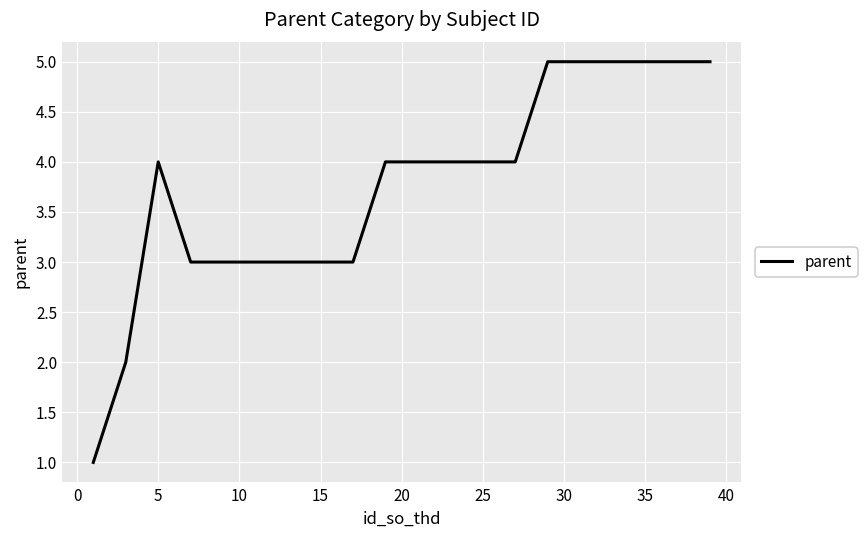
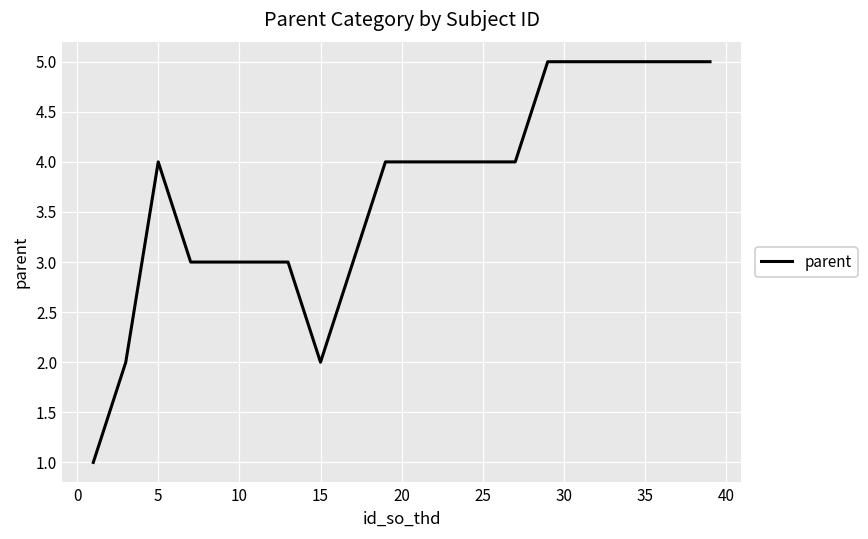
  {
    "5": 4,
-   "15": 3,
+   "15": 2,
    "25": 4,
    "35": 5
  }
